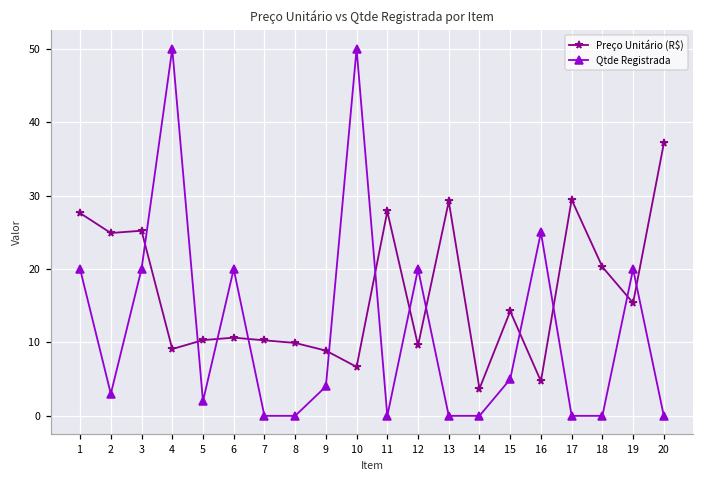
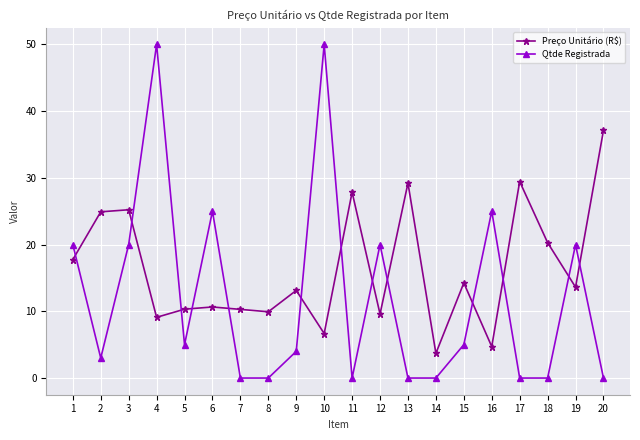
  {
    "Preço Unitário (R$)": {
-     "1": 28,
+     "1": 18,
      "2": 25,
      "3": 25,
      "4": 9,
      "5": 10,
      "6": 11,
      "7": 10,
      "8": 10,
-     "9": 9,
+     "9": 13,
      "10": 7,
      "11": 28,
      "12": 10,
      "13": 29,
      "14": 4,
      "15": 14,
      "16": 5,
      "17": 29,
      "18": 20,
-     "19": 15,
+     "19": 14,
      "20": 37
    },
    "Qtde Registrada": {
      "1": 20,
      "2": 3,
      "3": 20,
      "4": 50,
-     "5": 2,
-     "6": 20,
+     "5": 5,
+     "6": 25,
      "7": 0,
      "8": 0,
      "9": 4,
      "10": 50,
      "11": 0,
      "12": 20,
      "13": 0,
      "14": 0,
      "15": 5,
      "16": 25,
      "17": 0,
      "18": 0,
      "19": 20,
      "20": 0
    }
  }
